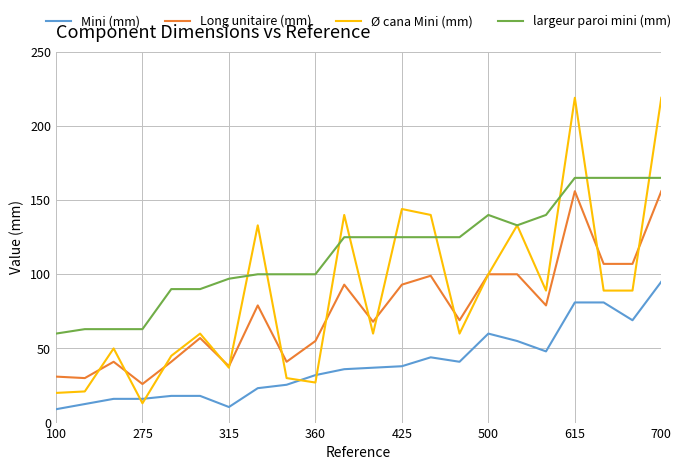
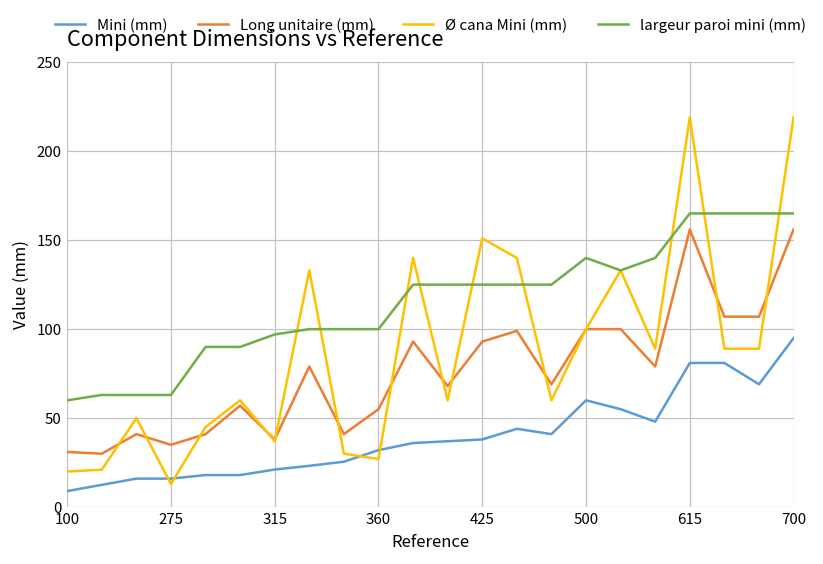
  {
    "Mini (mm)": {
      "100": 9,
      "275": 16,
-     "315": 11,
+     "315": 21,
      "360": 32,
      "425": 38,
      "500": 60,
      "615": 81,
      "700": 95
    },
    "Long unitaire (mm)": {
      "100": 31,
-     "275": 26,
+     "275": 35,
      "360": 55,
      "425": 93,
      "615": 156,
      "700": 156
    },
    "Ø cana Mini (mm)": {
      "100": 20,
      "275": 13,
      "360": 27,
-     "425": 144,
+     "425": 151,
      "615": 219,
      "700": 219
    },
    "largeur paroi mini (mm)": {
      "100": 60,
      "275": 63,
      "315": 97,
      "360": 100,
      "425": 125,
      "500": 140,
      "615": 165,
      "700": 165
    }
  }
